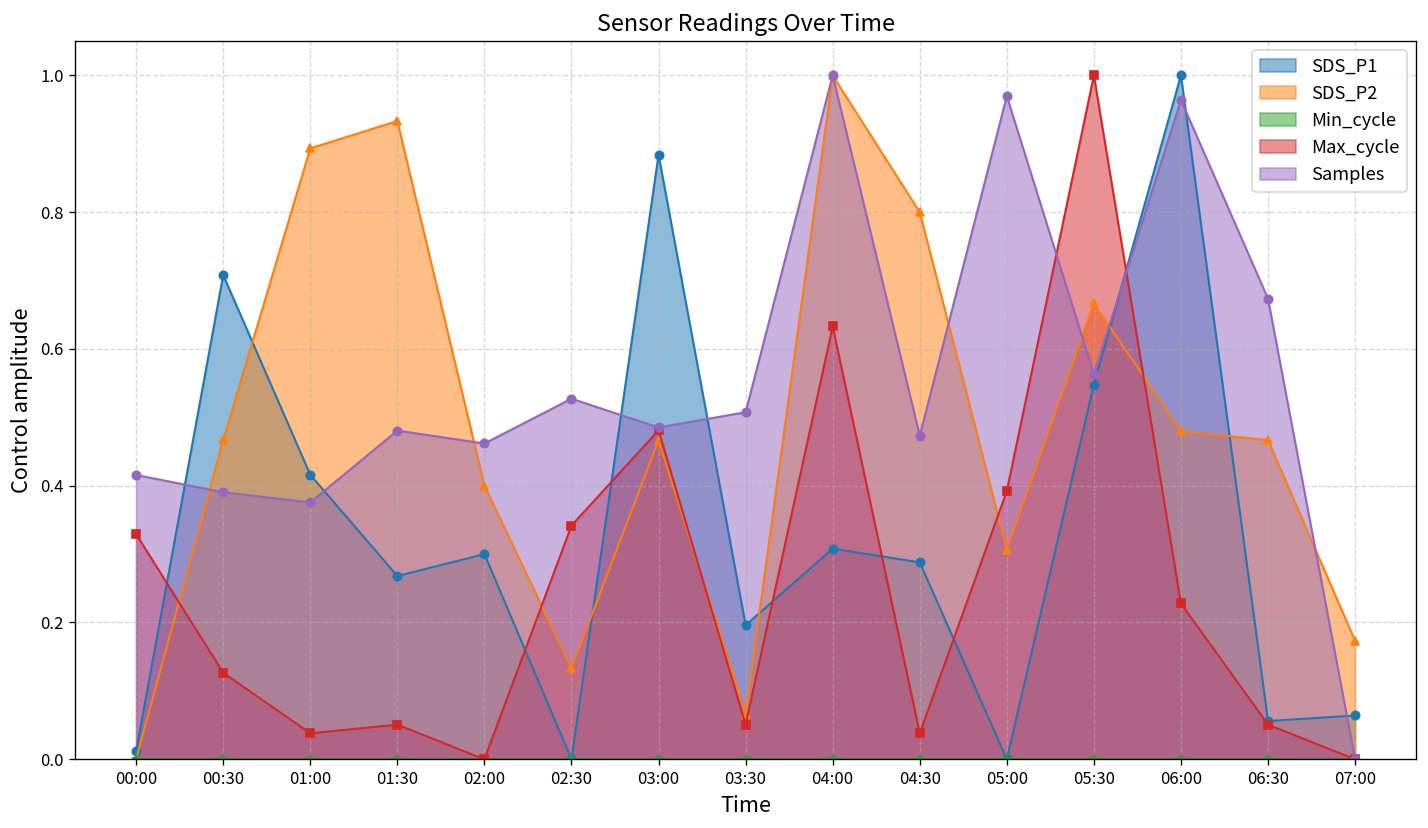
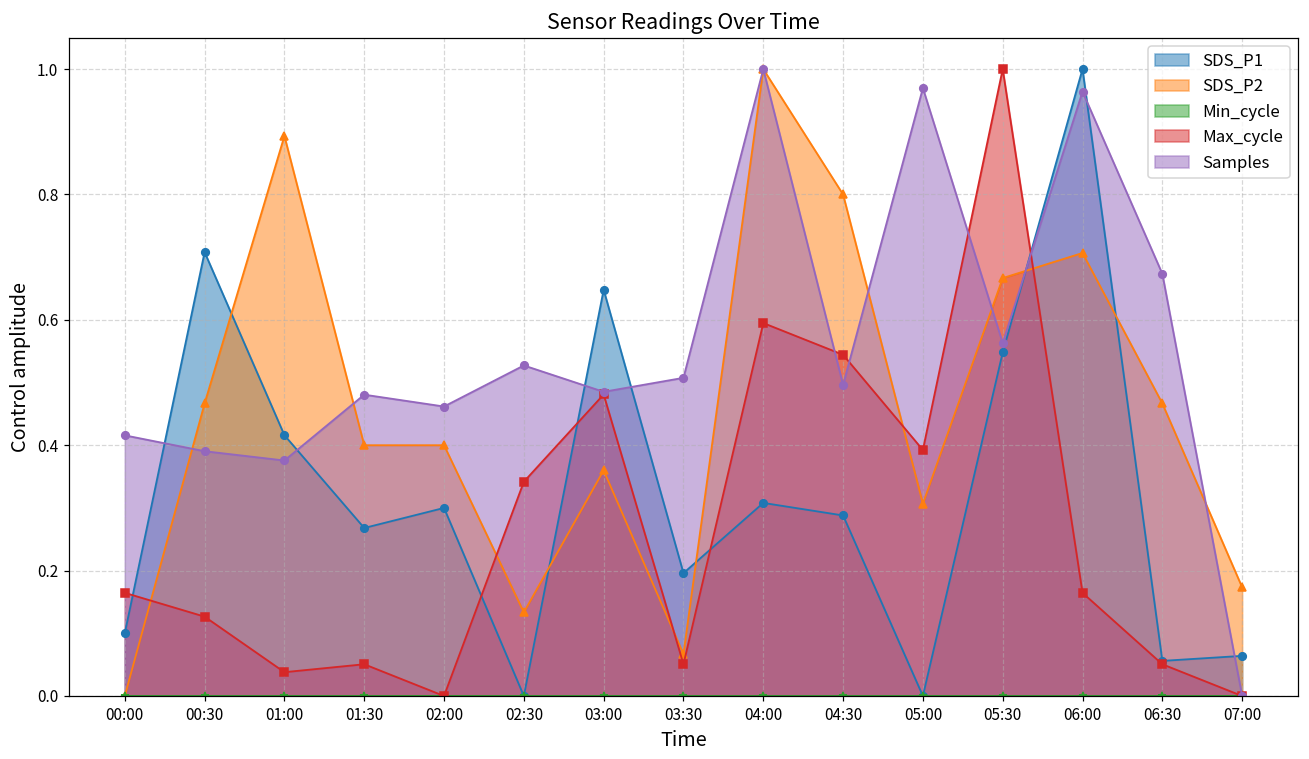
  {
    "SDS_P1": {
-     "00:00": 0.01,
+     "00:00": 0.10,
      "00:30": 0.71,
      "01:00": 0.42,
      "01:30": 0.27,
      "02:00": 0.30,
-     "03:00": 0.88,
+     "03:00": 0.65,
      "03:30": 0.20,
      "04:00": 0.31,
      "04:30": 0.29,
      "05:30": 0.55,
      "06:00": 1.00,
      "06:30": 0.06,
      "07:00": 0.06
    },
    "SDS_P2": {
      "00:30": 0.47,
      "01:00": 0.89,
-     "01:30": 0.93,
+     "01:30": 0.40,
      "02:00": 0.40,
      "02:30": 0.13,
-     "03:00": 0.47,
+     "03:00": 0.36,
      "03:30": 0.07,
      "04:30": 0.80,
      "05:00": 0.31,
      "05:30": 0.67,
-     "06:00": 0.48,
+     "06:00": 0.71,
      "06:30": 0.47,
      "07:00": 0.17
    },
    "Min_cycle": {
      "00:30": 0.00,
      "01:00": 0.00,
      "01:30": 0.00,
      "03:00": 0.00,
      "03:30": 0.00,
      "04:00": 0.00,
      "04:30": 0.00,
      "05:30": 0.00,
      "06:00": 0.00,
      "06:30": 0.00
    },
    "Max_cycle": {
-     "00:00": 0.33,
+     "00:00": 0.16,
      "00:30": 0.13,
      "01:00": 0.04,
      "01:30": 0.05,
      "02:30": 0.34,
      "03:30": 0.05,
-     "04:00": 0.63,
-     "04:30": 0.04,
+     "04:00": 0.59,
+     "04:30": 0.54,
      "05:00": 0.39,
      "05:30": 1.00,
-     "06:00": 0.23,
+     "06:00": 0.16,
      "06:30": 0.05
    },
    "Samples": {
      "00:00": 0.42,
      "00:30": 0.39,
      "01:00": 0.38,
      "01:30": 0.48,
      "02:00": 0.46,
      "02:30": 0.53,
      "03:30": 0.51,
-     "04:30": 0.47,
+     "04:30": 0.50,
      "05:00": 0.97,
      "05:30": 0.56,
      "06:00": 0.96,
      "06:30": 0.67
    }
  }
